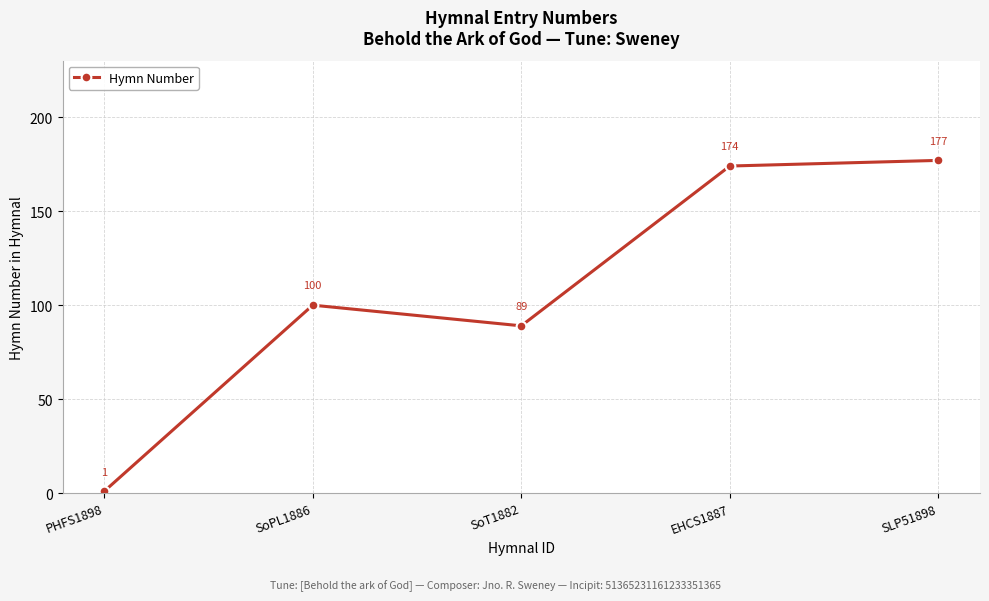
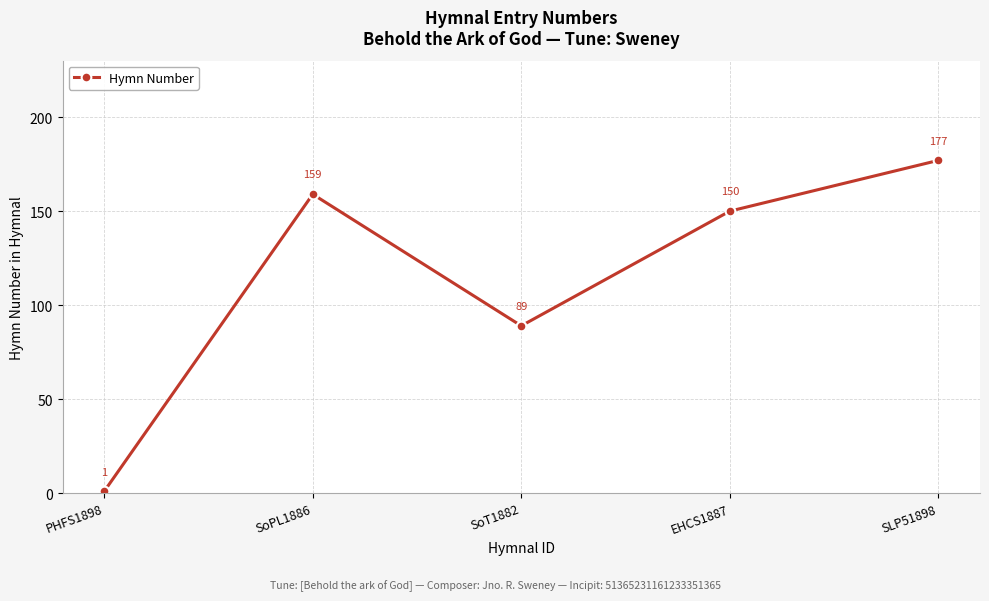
  {
    "PHFS1898": 1,
-   "SoPL1886": 100,
+   "SoPL1886": 159,
    "SoT1882": 89,
-   "EHCS1887": 174,
+   "EHCS1887": 150,
    "SLP51898": 177
  }
